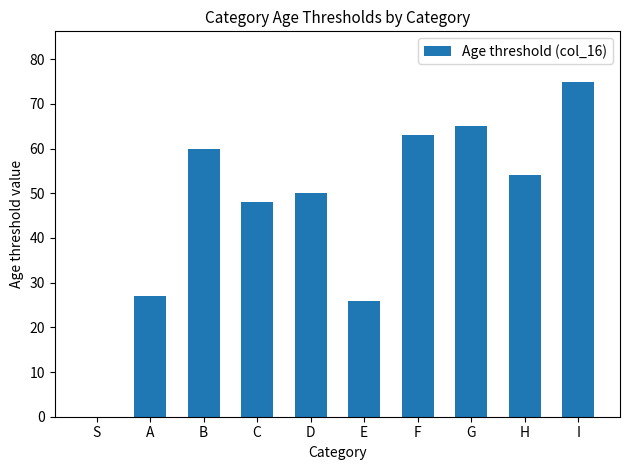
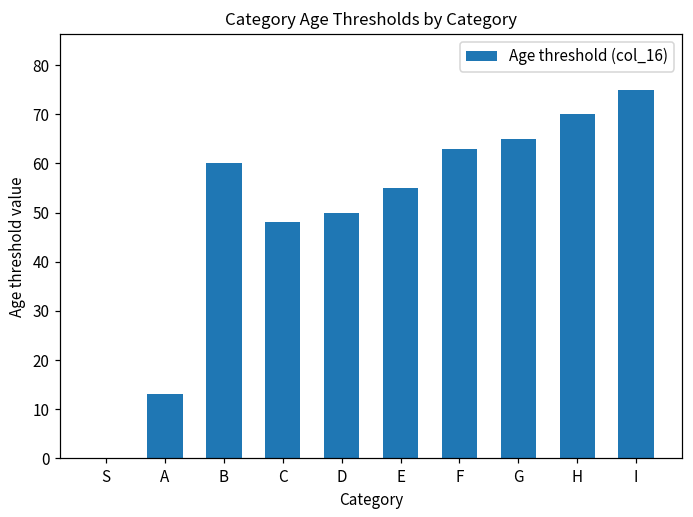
  {
    "S": 0,
-   "A": 27,
+   "A": 13,
    "B": 60,
    "C": 48,
    "D": 50,
-   "E": 26,
+   "E": 55,
    "F": 63,
    "G": 65,
-   "H": 54,
+   "H": 70,
    "I": 75
  }
